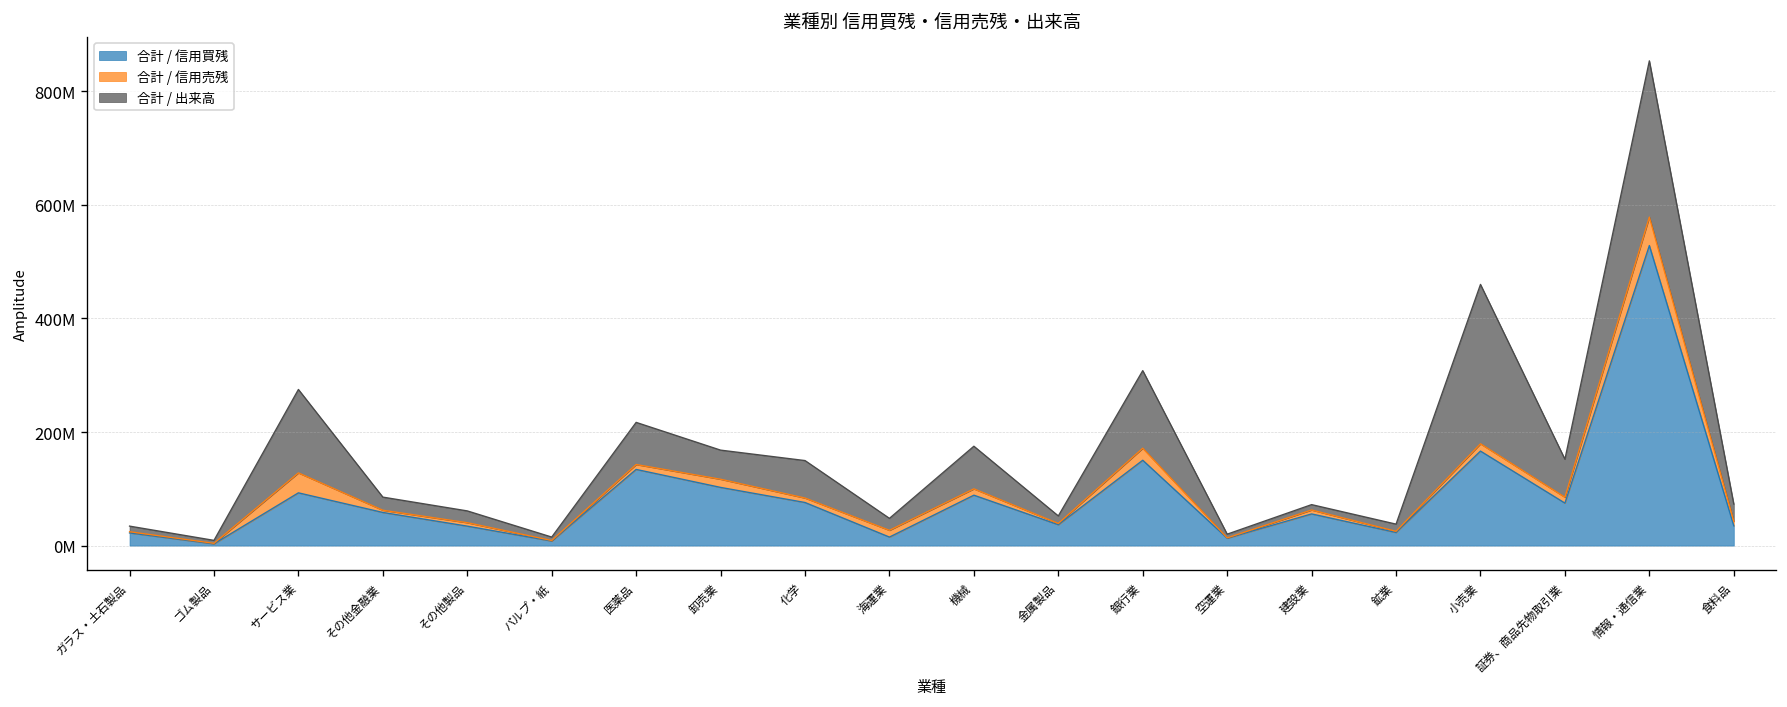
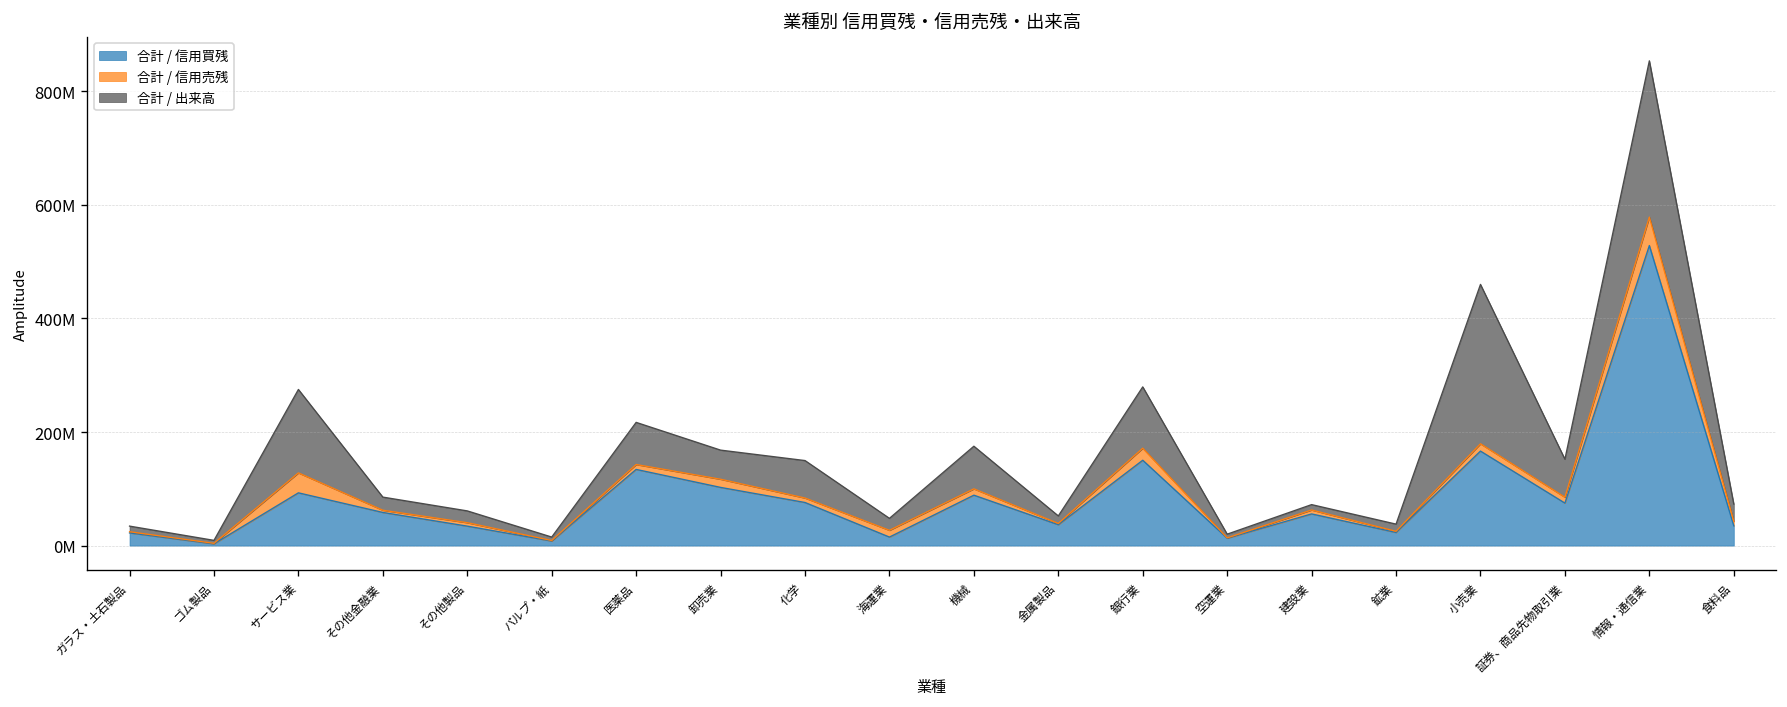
  {
    "合計 / 信用買残": {
      "サービス業": 90000000,
      "その他製品": 30000000,
      "医薬品": 130000000,
      "卸売業": 100000000,
      "化学": 80000000,
      "海運業": 20000000,
      "機械": 90000000,
      "銀行業": 150000000,
      "建設業": 60000000,
      "小売業": 170000000,
      "証券、商品先物取引業": 70000000,
      "情報・通信業": 530000000,
      "食料品": 30000000
    },
    "合計 / 信用売残": {
      "サービス業": 40000000,
      "その他製品": 10000000,
      "医薬品": 10000000,
      "卸売業": 10000000,
      "化学": 10000000,
      "海運業": 10000000,
      "機械": 10000000,
      "銀行業": 20000000,
      "建設業": 10000000,
      "小売業": 10000000,
      "証券、商品先物取引業": 10000000,
      "情報・通信業": 50000000,
      "食料品": 10000000
    },
    "合計 / 出来高": {
      "ガラス・土石製品": 10000000,
      "サービス業": 150000000,
      "その他金融業": 20000000,
      "その他製品": 20000000,
      "パルプ・紙": 10000000,
      "医薬品": 70000000,
      "卸売業": 50000000,
      "化学": 70000000,
      "海運業": 20000000,
      "機械": 80000000,
      "金属製品": 10000000,
-     "銀行業": 140000000,
+     "銀行業": 110000000,
      "空運業": 10000000,
      "建設業": 10000000,
      "鉱業": 10000000,
      "小売業": 280000000,
      "証券、商品先物取引業": 70000000,
      "情報・通信業": 280000000,
      "食料品": 30000000
    }
  }
